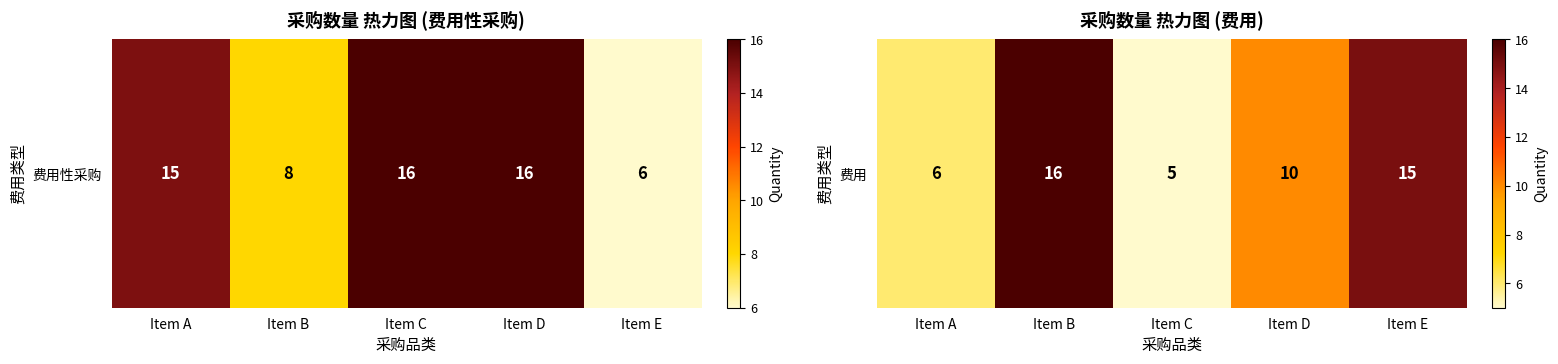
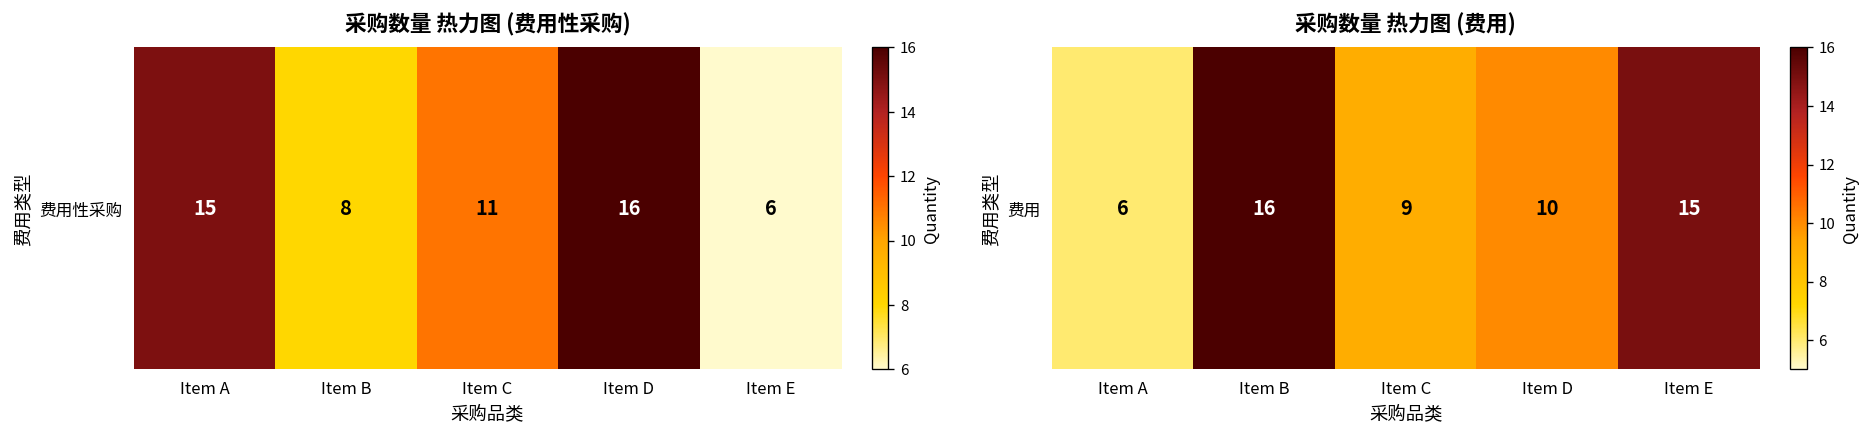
  {
    "采购数量 热力图 (费用性采购)": {
      "费用性采购": {
        "Item A": 15,
        "Item B": 8,
-       "Item C": 16,
+       "Item C": 11,
        "Item D": 16,
        "Item E": 6
      }
    },
    "采购数量 热力图 (费用)": {
      "费用": {
        "Item A": 6,
        "Item B": 16,
-       "Item C": 5,
+       "Item C": 9,
        "Item D": 10,
        "Item E": 15
      }
    }
  }
